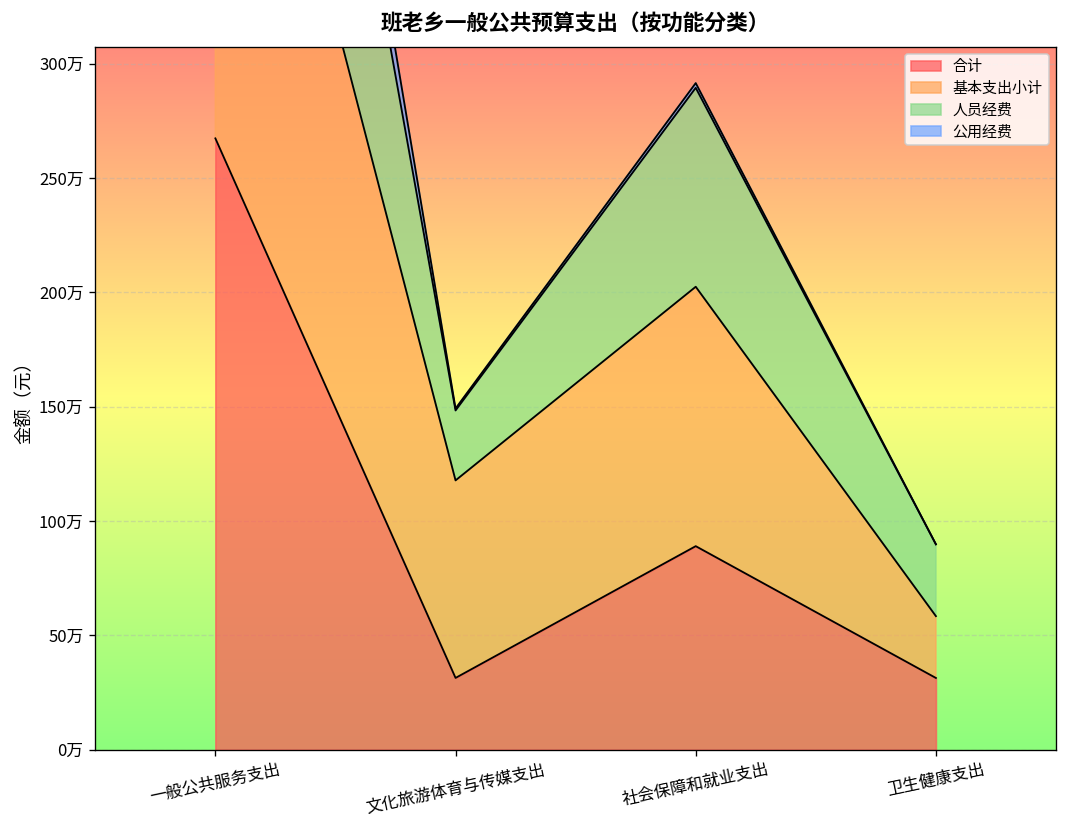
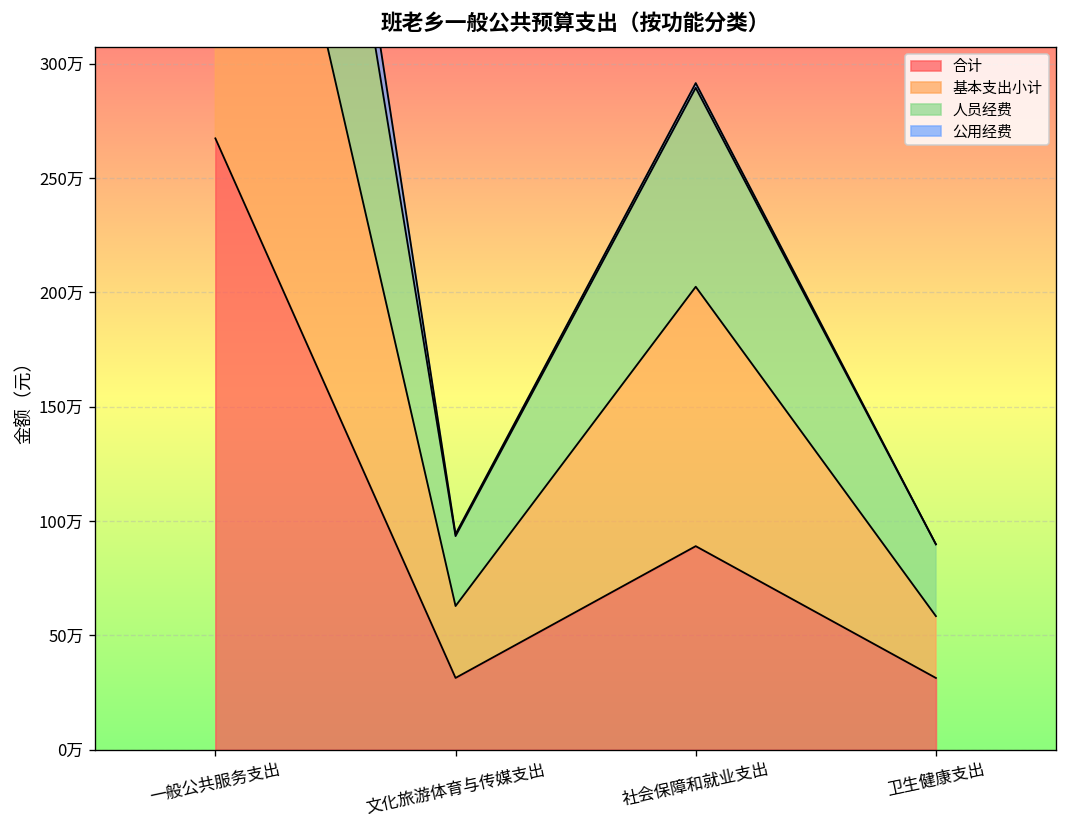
  {
    "合计": {
      "一般公共服务支出": "267万",
      "文化旅游体育与传媒支出": "31万",
      "社会保障和就业支出": "89万",
      "卫生健康支出": "31万"
    },
    "基本支出小计": {
-     "文化旅游体育与传媒支出": "86万",
+     "文化旅游体育与传媒支出": "31万",
      "社会保障和就业支出": "113万",
      "卫生健康支出": "27万"
    },
    "人员经费": {
      "社会保障和就业支出": "87万"
    },
    "公用经费": {
      "社会保障和就业支出": "2万"
    }
  }
